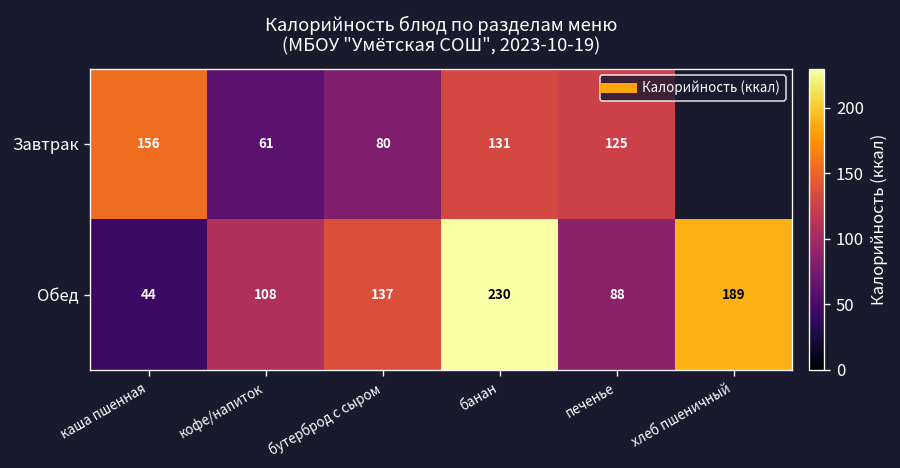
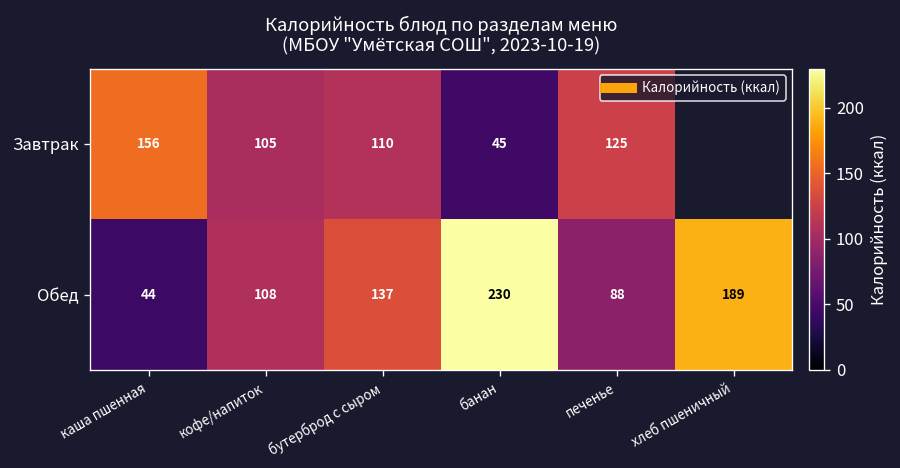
  {
    "Завтрак": {
      "каша пшенная": 156,
-     "кофе/напиток": 61,
-     "бутерброд с сыром": 80,
-     "банан": 131,
+     "кофе/напиток": 105,
+     "бутерброд с сыром": 110,
+     "банан": 45,
      "печенье": 125
    },
    "Обед": {
      "каша пшенная": 44,
      "кофе/напиток": 108,
      "бутерброд с сыром": 137,
      "банан": 230,
      "печенье": 88,
      "хлеб пшеничный": 189
    }
  }
